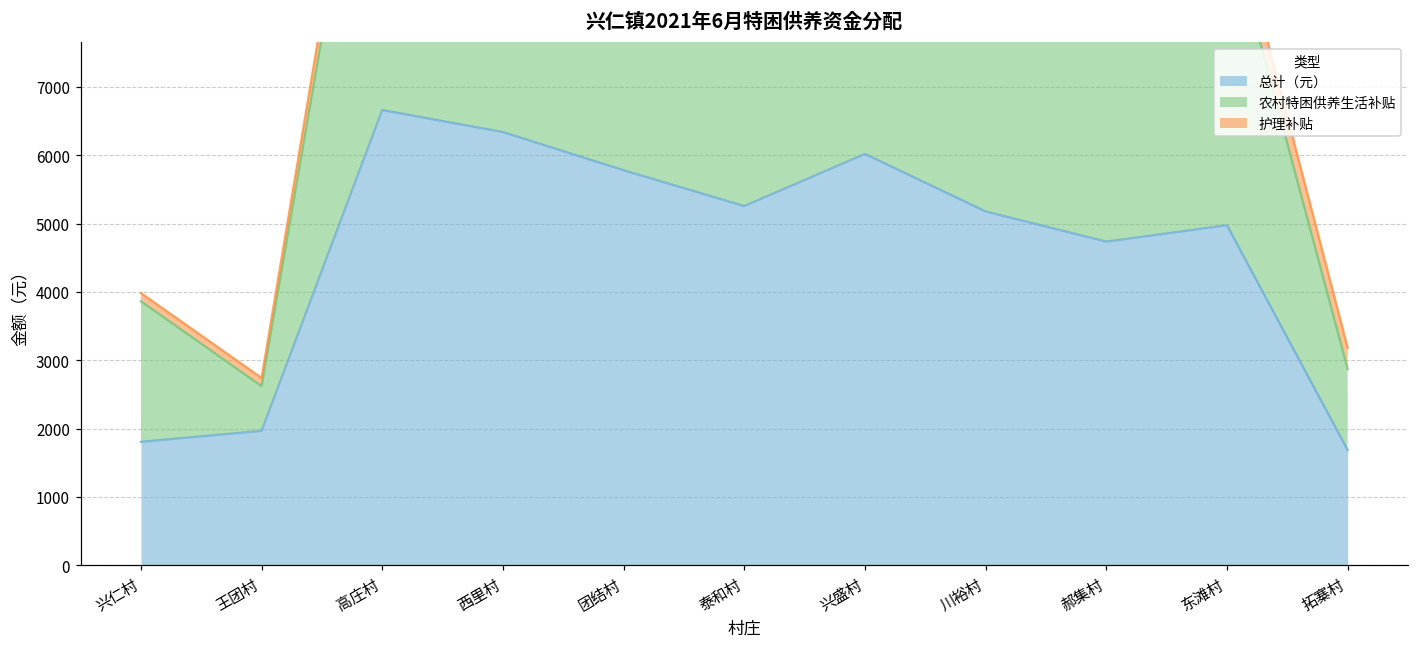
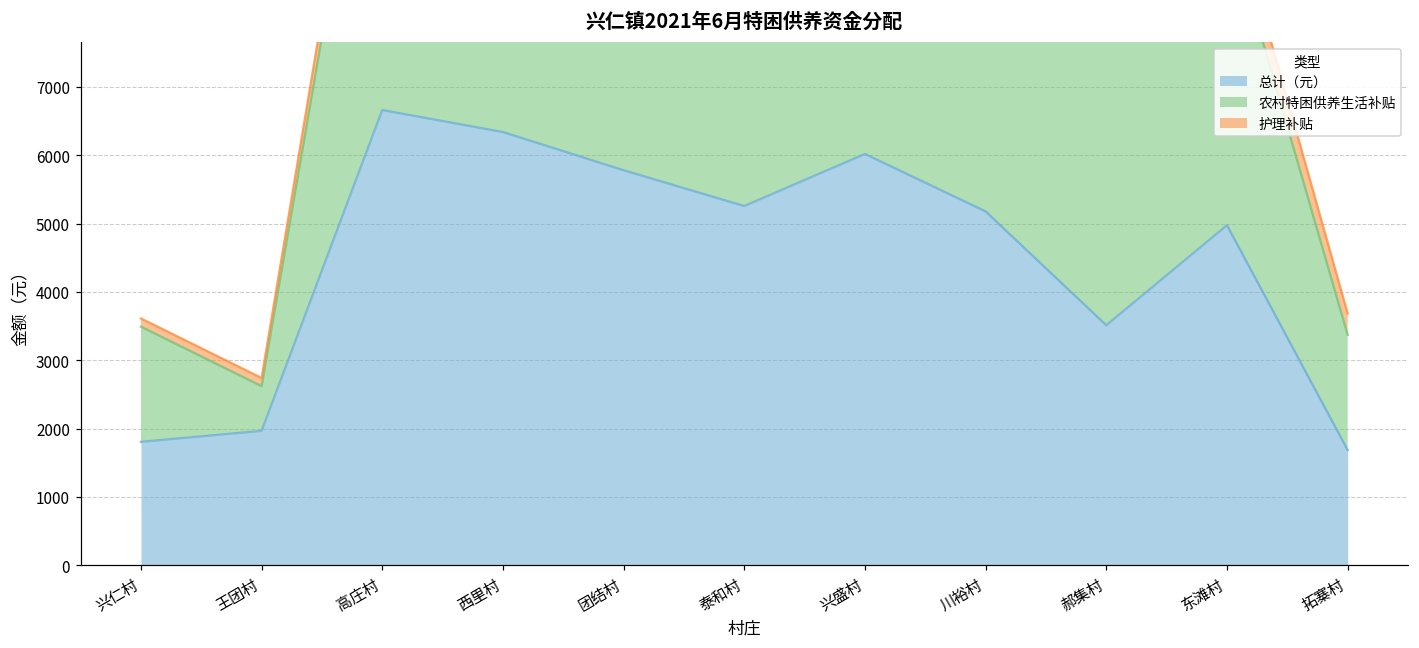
  {
    "总计（元）": {
      "兴仁村": 1800,
      "王团村": 2000,
      "高庄村": 6700,
      "西里村": 6300,
      "团结村": 5800,
      "泰和村": 5300,
      "兴盛村": 6000,
      "川裕村": 5200,
-     "郝集村": 4700,
+     "郝集村": 3500,
      "东滩村": 5000,
      "拓寨村": 1700
    },
    "农村特困供养生活补贴": {
-     "兴仁村": 2100,
+     "兴仁村": 1700,
      "王团村": 700,
-     "拓寨村": 1200
+     "拓寨村": 1700
    },
    "护理补贴": {
      "兴仁村": 100,
      "王团村": 100,
      "拓寨村": 300
    }
  }
